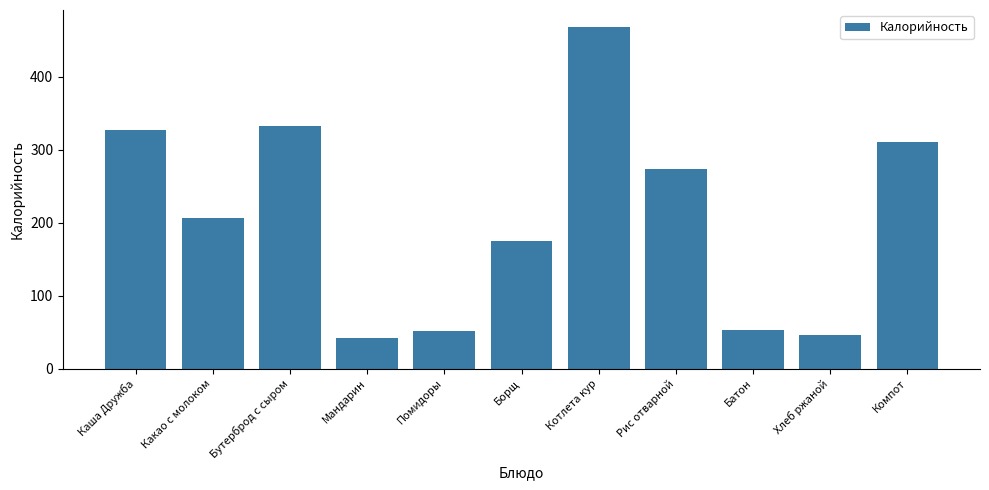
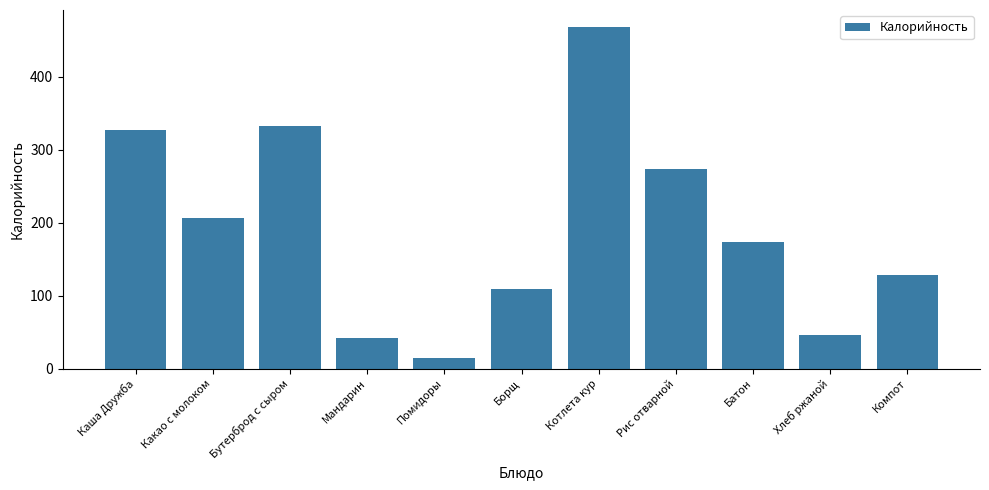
  {
    "Каша Дружба": 330,
    "Какао с молоком": 210,
    "Бутерброд с сыром": 330,
    "Мандарин": 40,
-   "Помидоры": 50,
-   "Борщ": 170,
+   "Помидоры": 10,
+   "Борщ": 110,
    "Котлета кур": 470,
    "Рис отварной": 270,
-   "Батон": 50,
+   "Батон": 170,
    "Хлеб ржаной": 50,
-   "Компот": 310
+   "Компот": 130
  }
